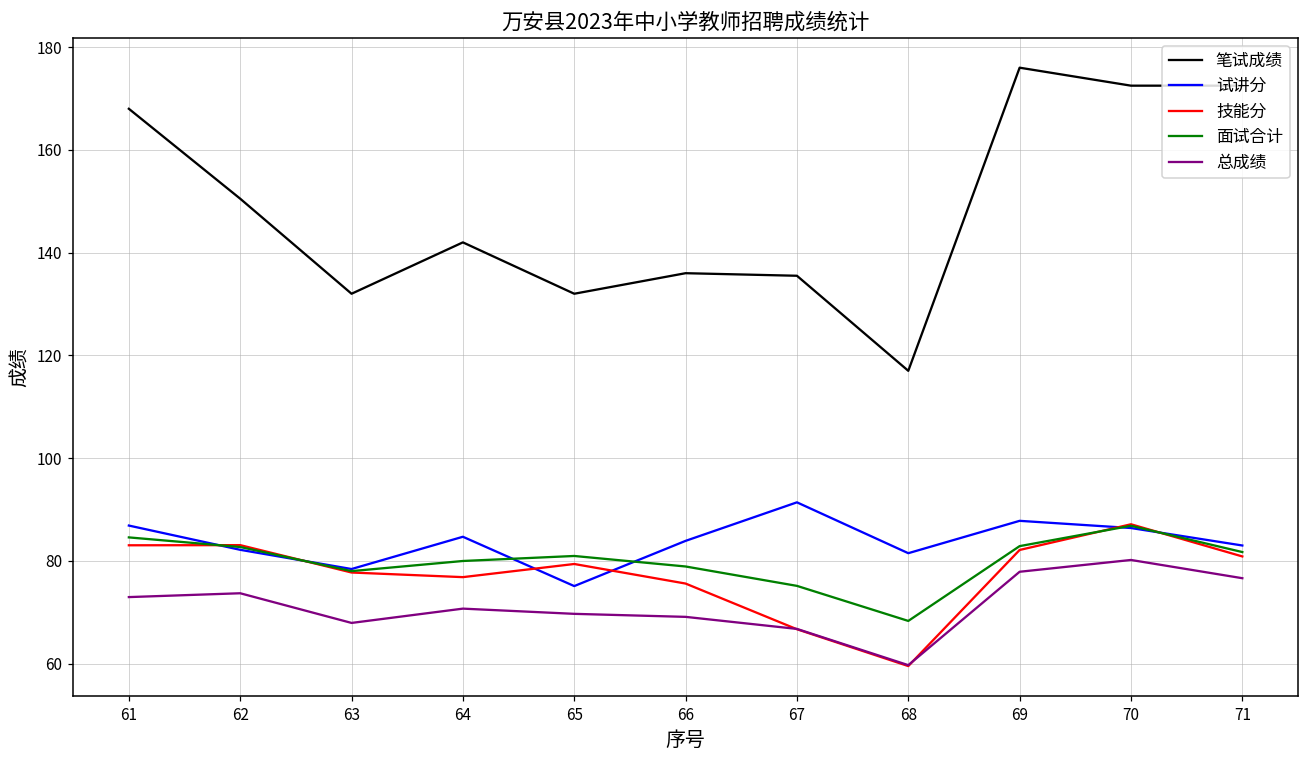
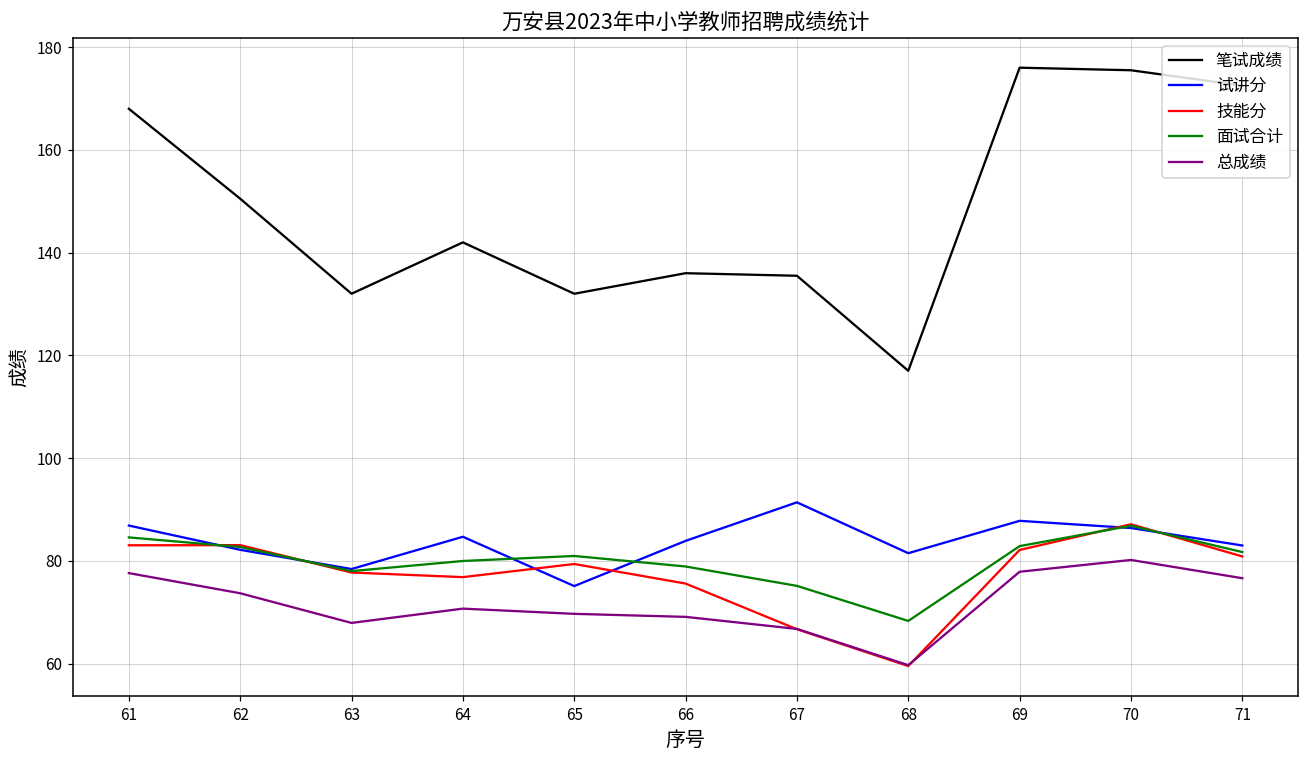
  {
    "笔试成绩": {
      "61": 168,
      "62": 151,
      "63": 132,
      "64": 142,
      "65": 132,
      "66": 136,
      "67": 136,
      "68": 117,
      "69": 176,
-     "70": 173
+     "70": 176
    },
    "试讲分": {
      "61": 87,
      "64": 85,
      "65": 75,
      "66": 84,
      "67": 91,
      "68": 82,
      "69": 88,
      "71": 83
    },
    "技能分": {
      "61": 83,
      "64": 77,
      "65": 79,
      "66": 76,
      "69": 82,
      "71": 81
    },
    "面试合计": {
      "61": 85,
      "64": 80,
      "65": 81,
      "66": 79,
      "67": 75,
      "68": 68,
      "69": 83,
      "71": 82
    },
    "总成绩": {
-     "61": 73,
+     "61": 78,
      "62": 74,
      "63": 68,
      "64": 71,
      "65": 70,
      "66": 69,
      "69": 78,
      "70": 80,
      "71": 77
    }
  }
